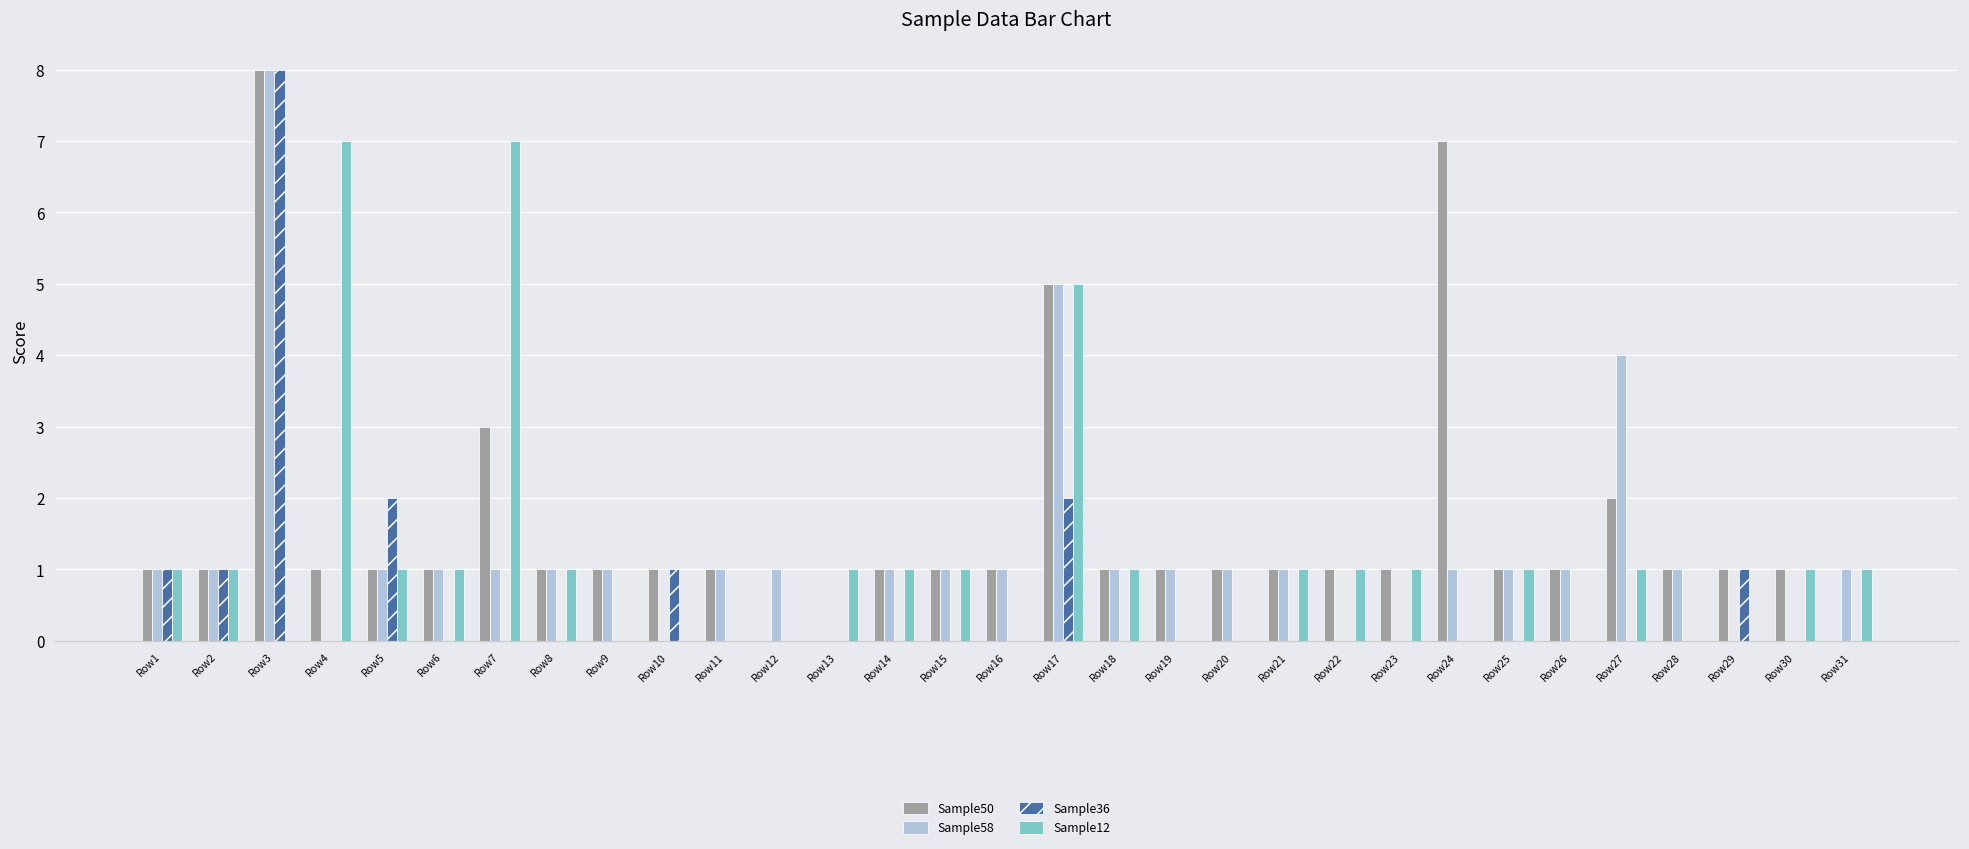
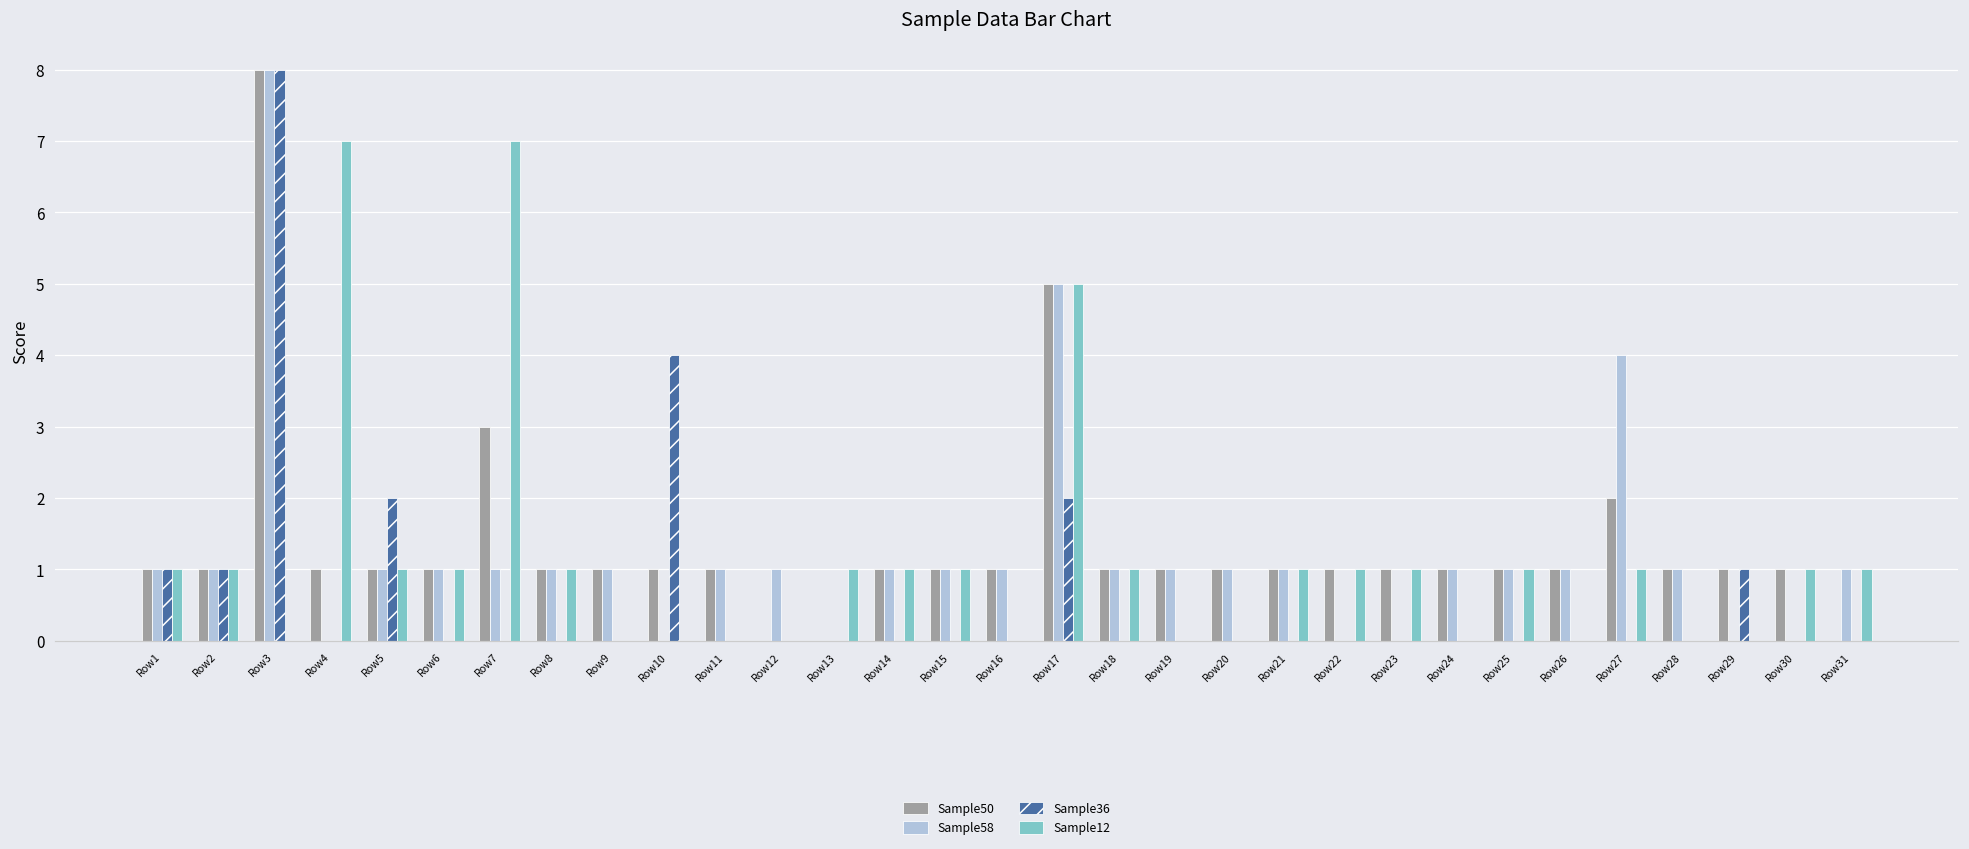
  {
    "Sample50": {
      "Row1": 1,
      "Row2": 1,
      "Row3": 8,
      "Row4": 1,
      "Row5": 1,
      "Row6": 1,
      "Row7": 3,
      "Row8": 1,
      "Row9": 1,
      "Row10": 1,
      "Row11": 1,
      "Row12": 0,
      "Row13": 0,
      "Row14": 1,
      "Row15": 1,
      "Row16": 1,
      "Row17": 5,
      "Row18": 1,
      "Row19": 1,
      "Row20": 1,
      "Row21": 1,
      "Row22": 1,
      "Row23": 1,
-     "Row24": 7,
+     "Row24": 1,
      "Row25": 1,
      "Row26": 1,
      "Row27": 2,
      "Row28": 1,
      "Row29": 1,
      "Row30": 1,
      "Row31": 0
    },
    "Sample36": {
      "Row1": 1,
      "Row2": 1,
      "Row3": 8,
      "Row4": 0,
      "Row5": 2,
      "Row6": 0,
      "Row7": 0,
      "Row8": 0,
      "Row9": 0,
-     "Row10": 1,
+     "Row10": 4,
      "Row11": 0,
      "Row12": 0,
      "Row13": 0,
      "Row14": 0,
      "Row15": 0,
      "Row16": 0,
      "Row17": 2,
      "Row18": 0,
      "Row19": 0,
      "Row20": 0,
      "Row21": 0,
      "Row22": 0,
      "Row23": 0,
      "Row24": 0,
      "Row25": 0,
      "Row26": 0,
      "Row27": 0,
      "Row28": 0,
      "Row29": 1,
      "Row30": 0,
      "Row31": 0
    }
  }
